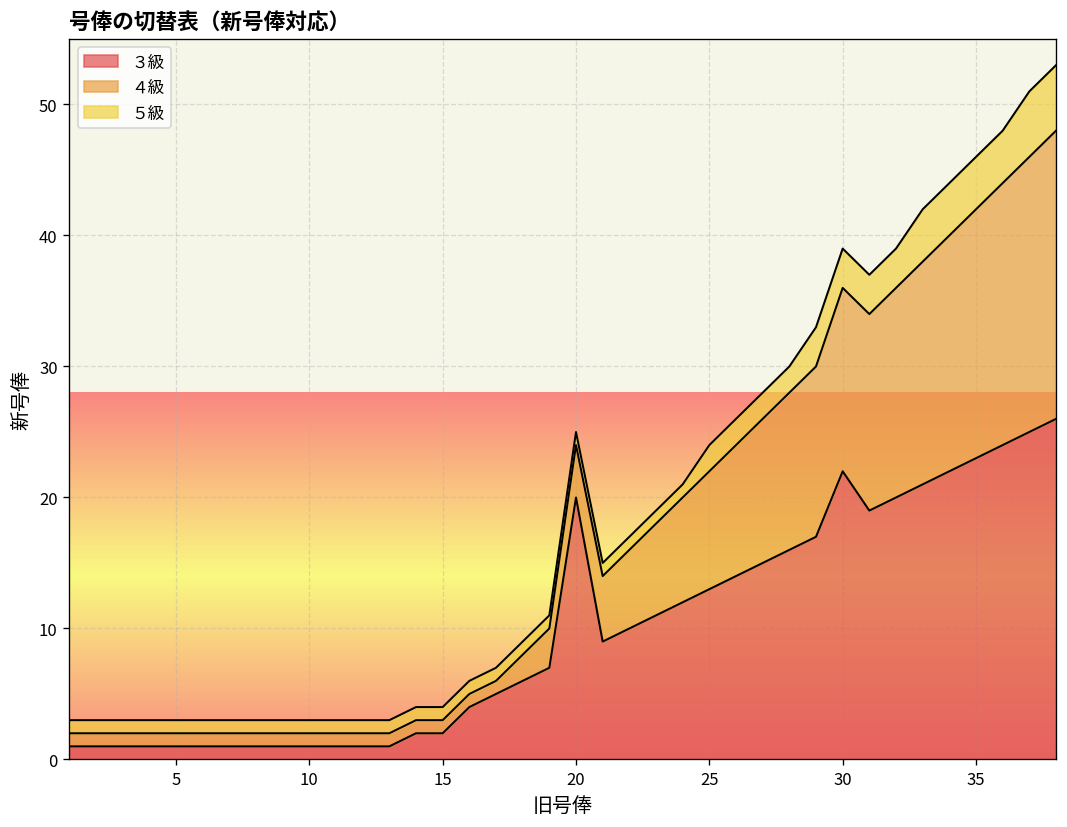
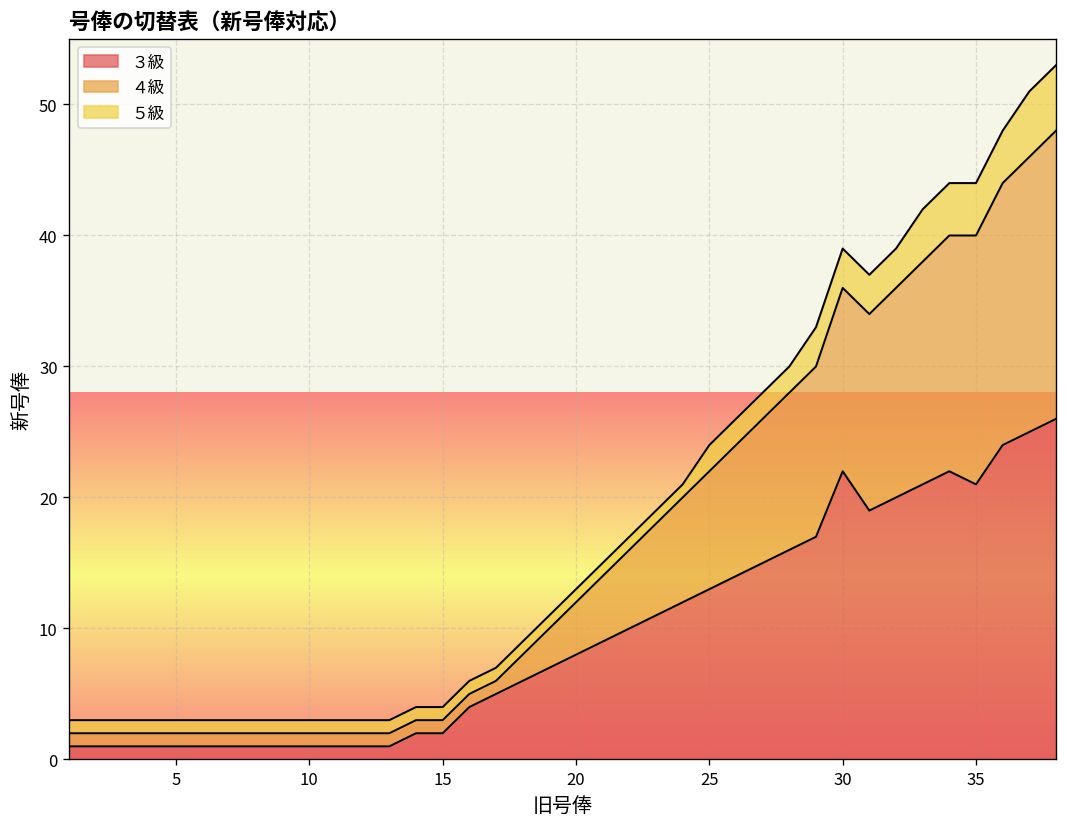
  {
    "３級": {
      "5": 1,
      "10": 1,
      "15": 2,
-     "20": 20,
+     "20": 8,
      "25": 13,
      "30": 22,
-     "35": 23
+     "35": 21
    }
  }
